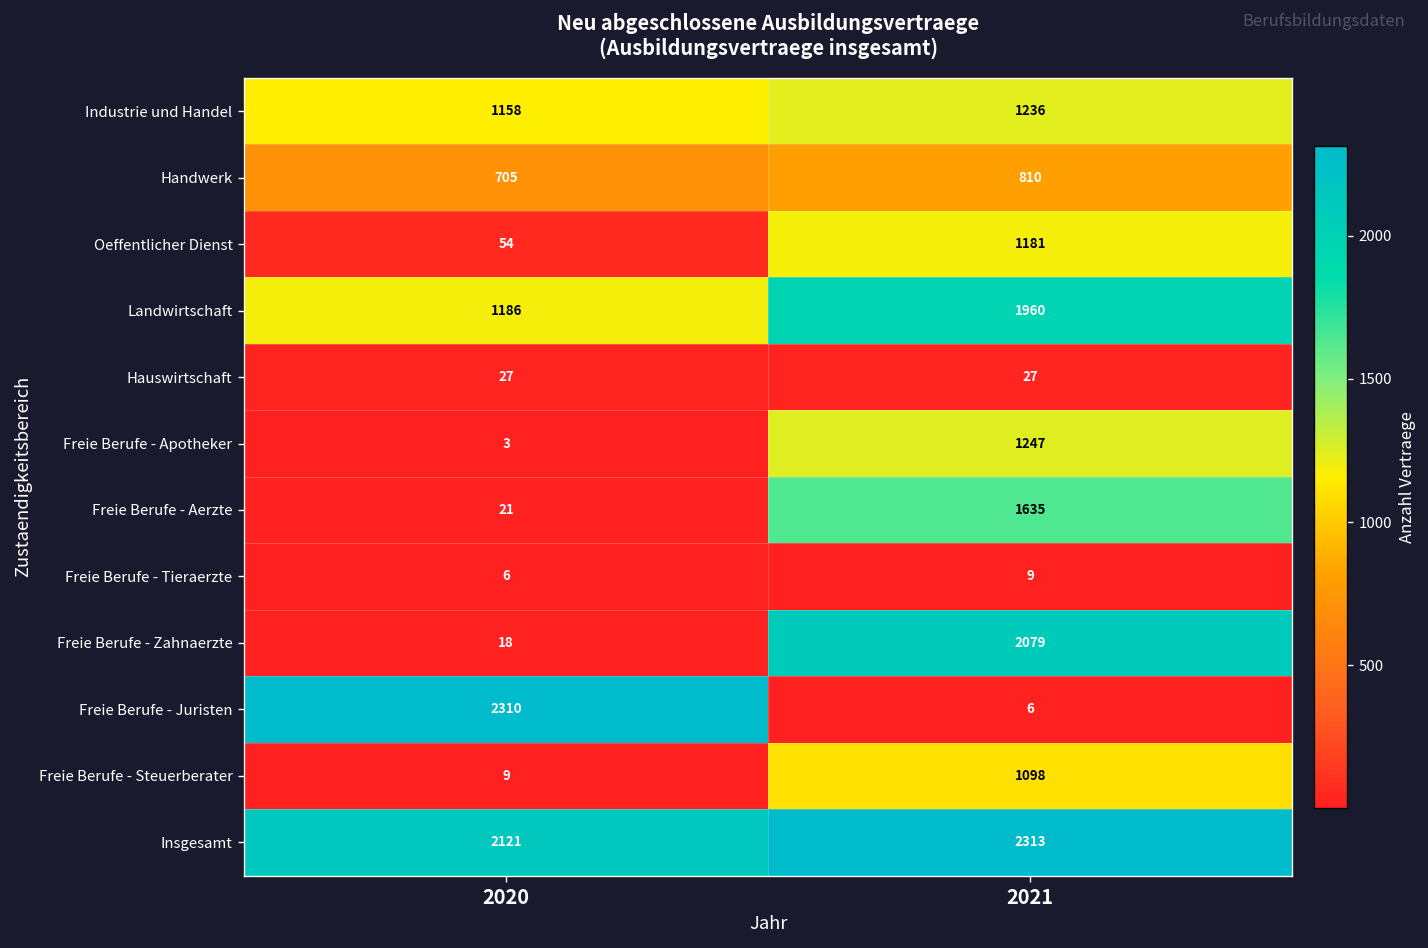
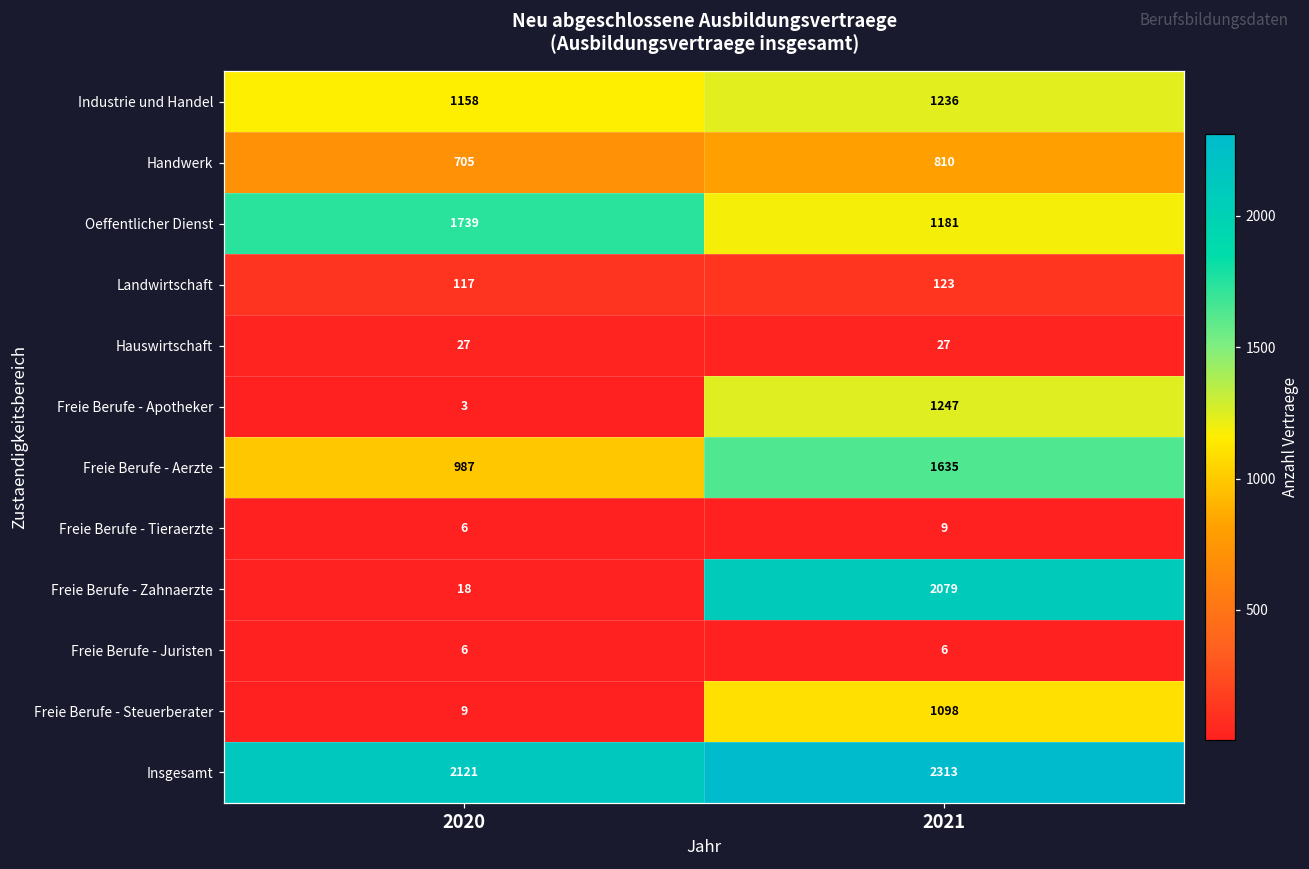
  {
    "Industrie und Handel": {
      "2020": 1158,
      "2021": 1236
    },
    "Handwerk": {
      "2020": 705,
      "2021": 810
    },
    "Oeffentlicher Dienst": {
-     "2020": 54,
+     "2020": 1739,
      "2021": 1181
    },
    "Landwirtschaft": {
-     "2020": 1186,
-     "2021": 1960
+     "2020": 117,
+     "2021": 123
    },
    "Hauswirtschaft": {
      "2020": 27,
      "2021": 27
    },
    "Freie Berufe - Apotheker": {
      "2020": 3,
      "2021": 1247
    },
    "Freie Berufe - Aerzte": {
-     "2020": 21,
+     "2020": 987,
      "2021": 1635
    },
    "Freie Berufe - Tieraerzte": {
      "2020": 6,
      "2021": 9
    },
    "Freie Berufe - Zahnaerzte": {
      "2020": 18,
      "2021": 2079
    },
    "Freie Berufe - Juristen": {
-     "2020": 2310,
+     "2020": 6,
      "2021": 6
    },
    "Freie Berufe - Steuerberater": {
      "2020": 9,
      "2021": 1098
    },
    "Insgesamt": {
      "2020": 2121,
      "2021": 2313
    }
  }
